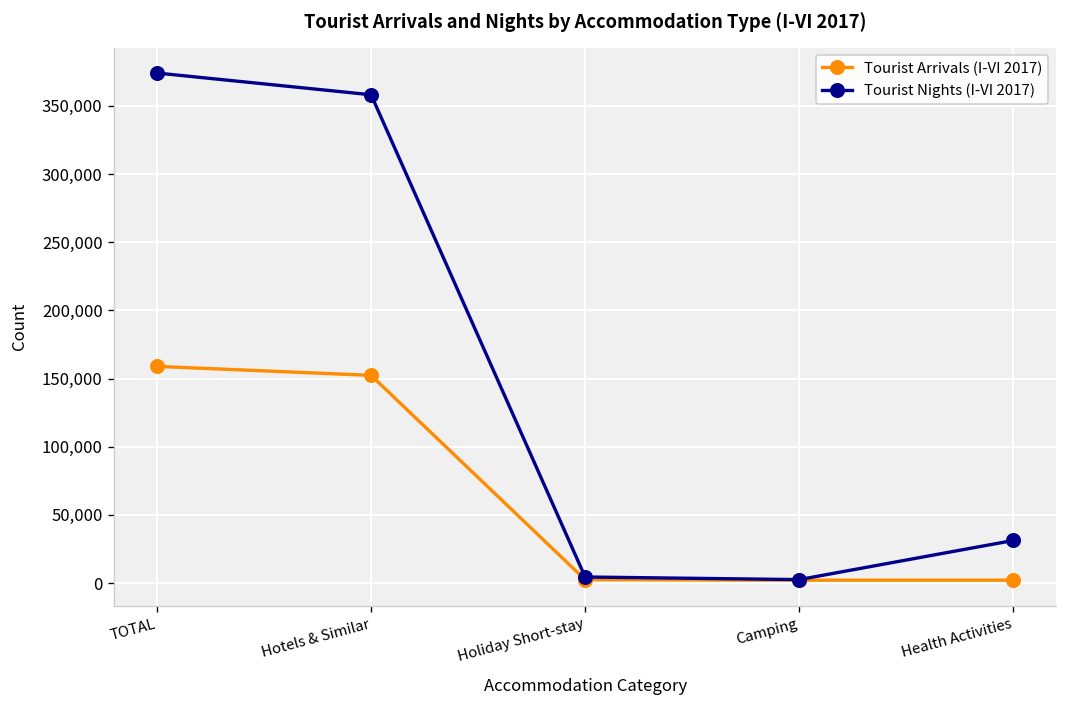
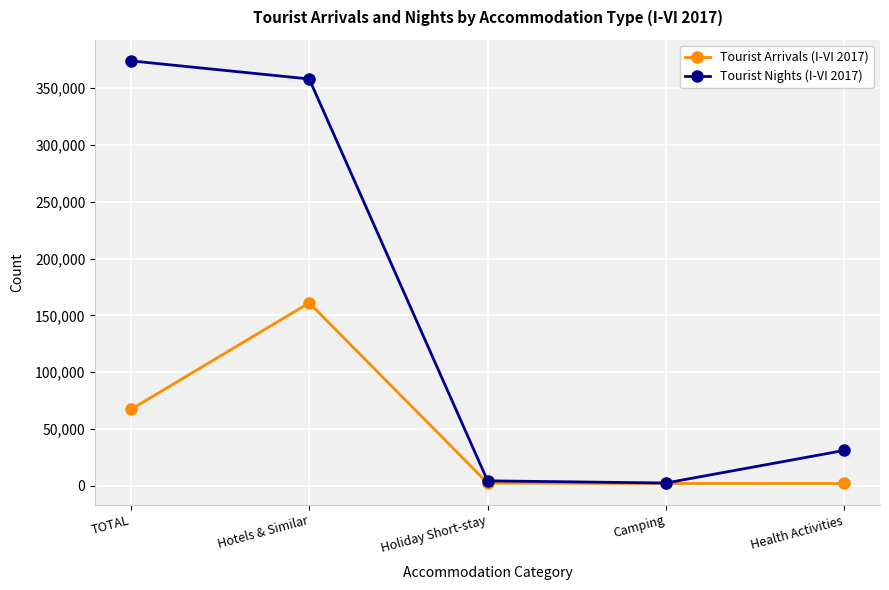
  {
    "Tourist Arrivals (I-VI 2017)": {
-     "TOTAL": "159,000",
-     "Hotels & Similar": "152,000",
+     "TOTAL": "67,000",
+     "Hotels & Similar": "161,000",
      "Health Activities": "2,000"
    },
    "Tourist Nights (I-VI 2017)": {
      "TOTAL": "374,000",
      "Hotels & Similar": "358,000",
      "Health Activities": "31,000"
    }
  }
